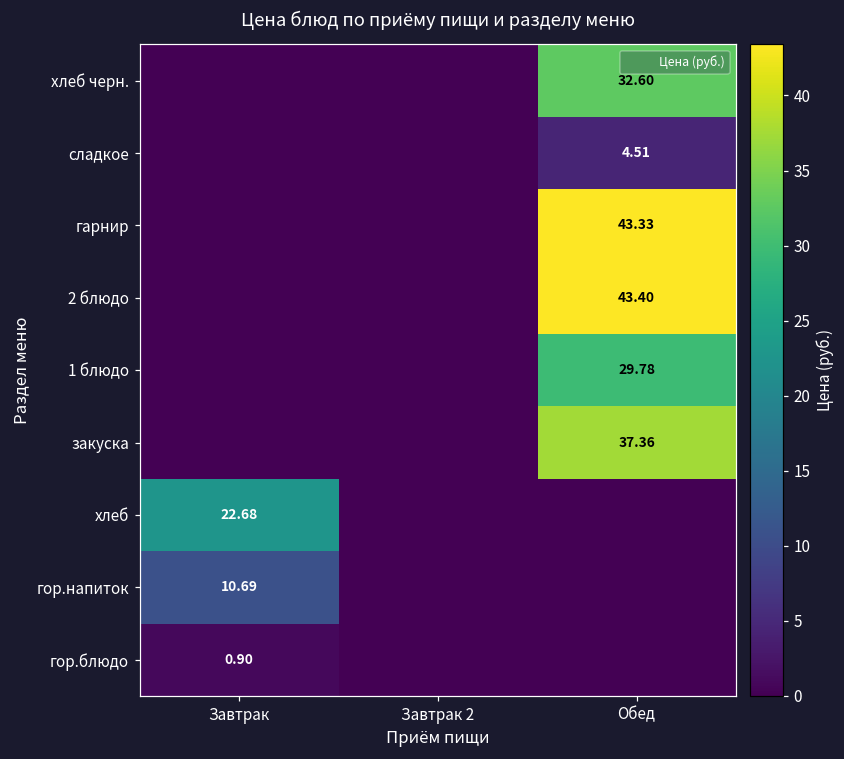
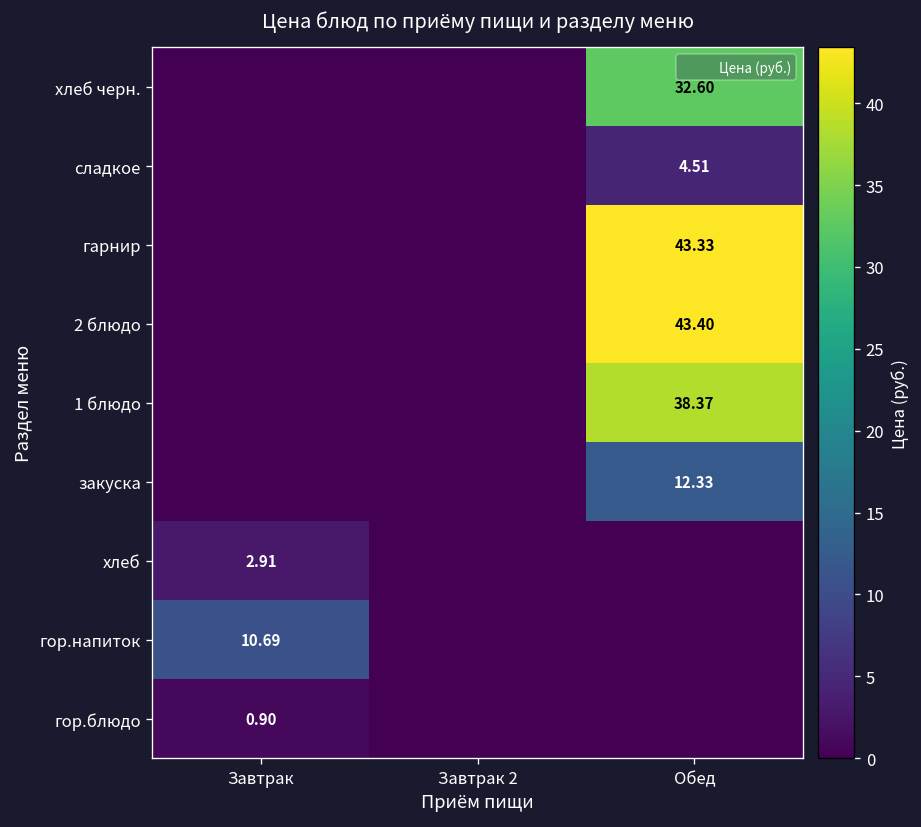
  {
    "хлеб черн.": {
      "Обед": 32.60
    },
    "сладкое": {
      "Обед": 4.51
    },
    "гарнир": {
      "Обед": 43.33
    },
    "2 блюдо": {
      "Обед": 43.40
    },
    "1 блюдо": {
-     "Обед": 29.78
+     "Обед": 38.37
    },
    "закуска": {
-     "Обед": 37.36
+     "Обед": 12.33
    },
    "хлеб": {
-     "Завтрак": 22.68
+     "Завтрак": 2.91
    },
    "гор.напиток": {
      "Завтрак": 10.69
    },
    "гор.блюдо": {
      "Завтрак": 0.90
    }
  }
